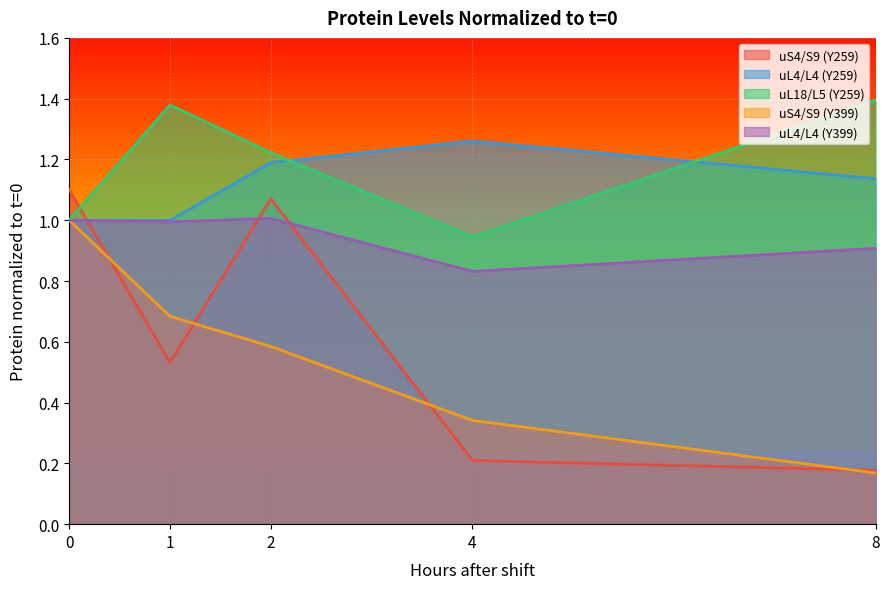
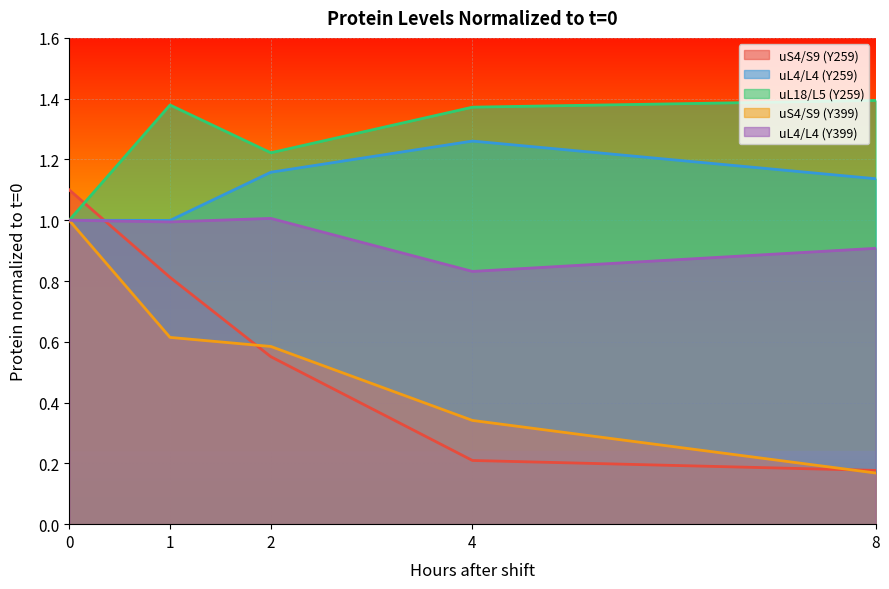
  {
    "uS4/S9 (Y259)": {
      "0": 1.10,
-     "1": 0.53,
-     "2": 1.07,
+     "1": 0.81,
+     "2": 0.55,
      "4": 0.21,
      "8": 0.18
    },
    "uL4/L4 (Y259)": {
-     "2": 1.19,
+     "2": 1.16,
      "4": 1.26,
      "8": 1.14
    },
    "uL18/L5 (Y259)": {
      "1": 1.38,
      "2": 1.22,
-     "4": 0.94,
+     "4": 1.37,
      "8": 1.39
    },
    "uS4/S9 (Y399)": {
-     "1": 0.68,
+     "1": 0.61,
      "2": 0.58,
      "4": 0.34,
      "8": 0.17
    },
    "uL4/L4 (Y399)": {
      "2": 1.01,
      "4": 0.83,
      "8": 0.91
    }
  }
